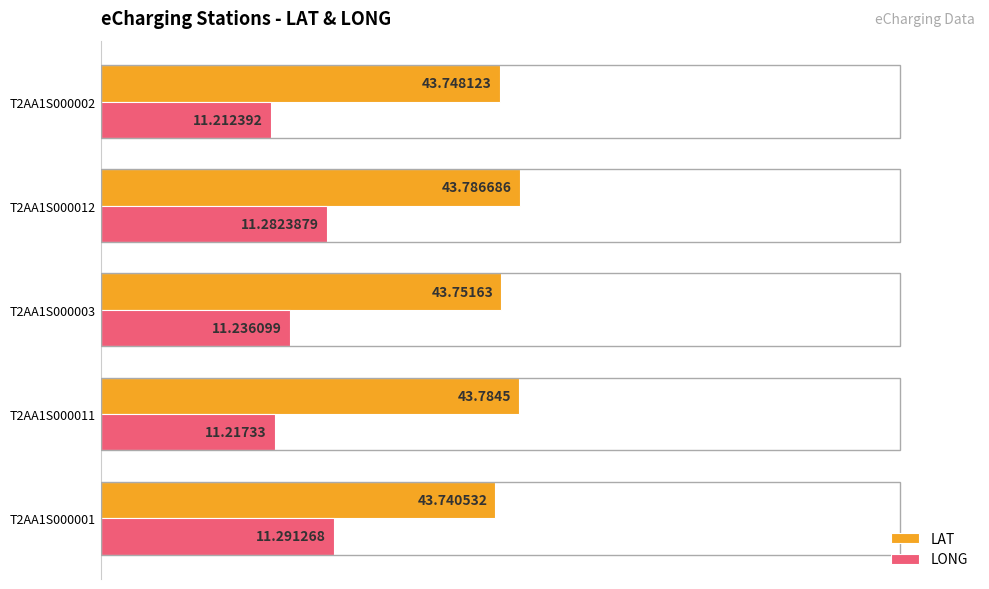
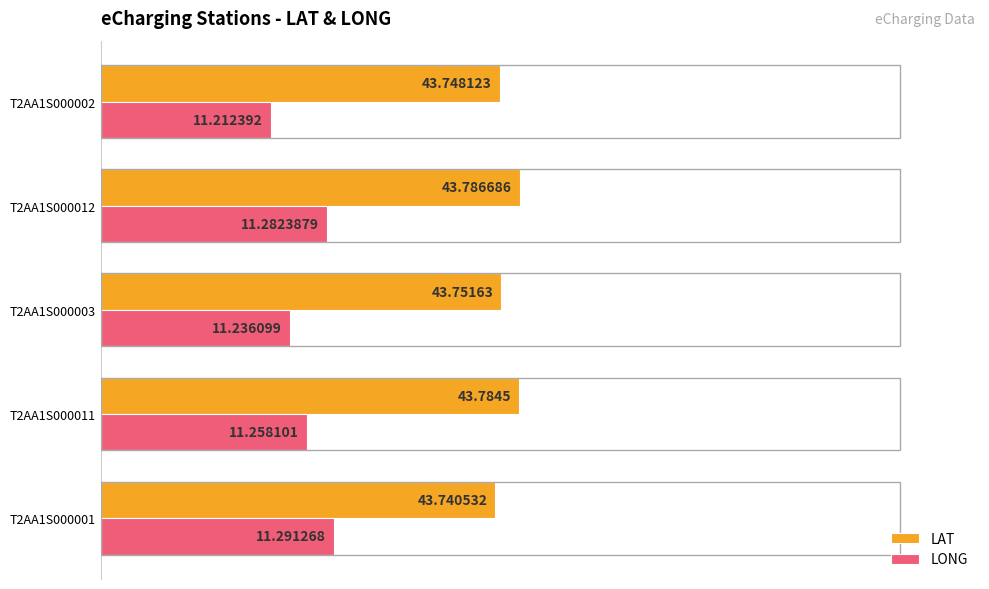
  {
    "LONG": {
-     "T2AA1S000011": 11.21733
+     "T2AA1S000011": 11.258101
    }
  }
